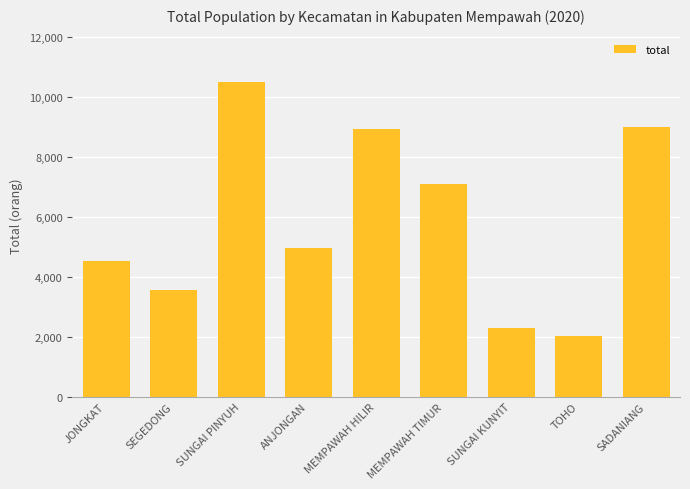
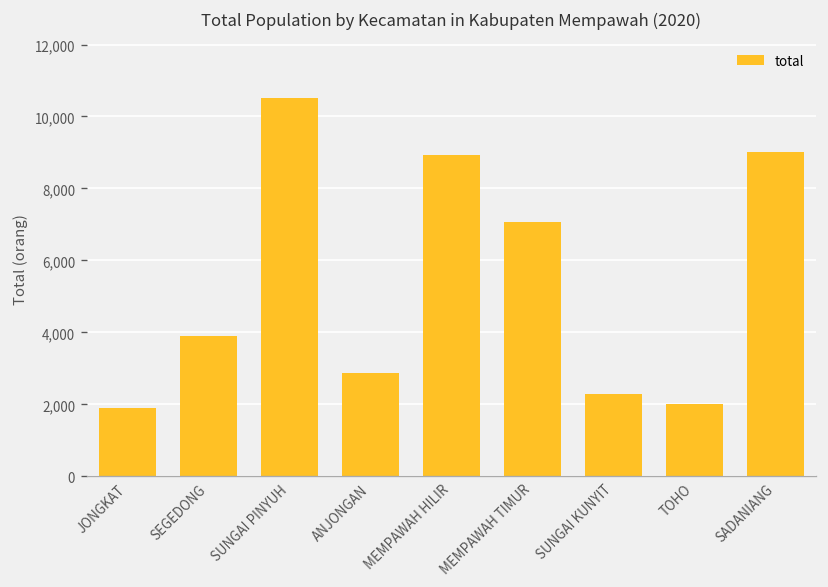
  {
-   "JONGKAT": "4,500",
-   "SEGEDONG": "3,600",
+   "JONGKAT": "1,900",
+   "SEGEDONG": "3,900",
    "SUNGAI PINYUH": "10,500",
-   "ANJONGAN": "5,000",
+   "ANJONGAN": "2,900",
    "MEMPAWAH HILIR": "8,900",
    "MEMPAWAH TIMUR": "7,100",
    "SUNGAI KUNYIT": "2,300",
    "TOHO": "2,000",
    "SADANIANG": "9,000"
  }
